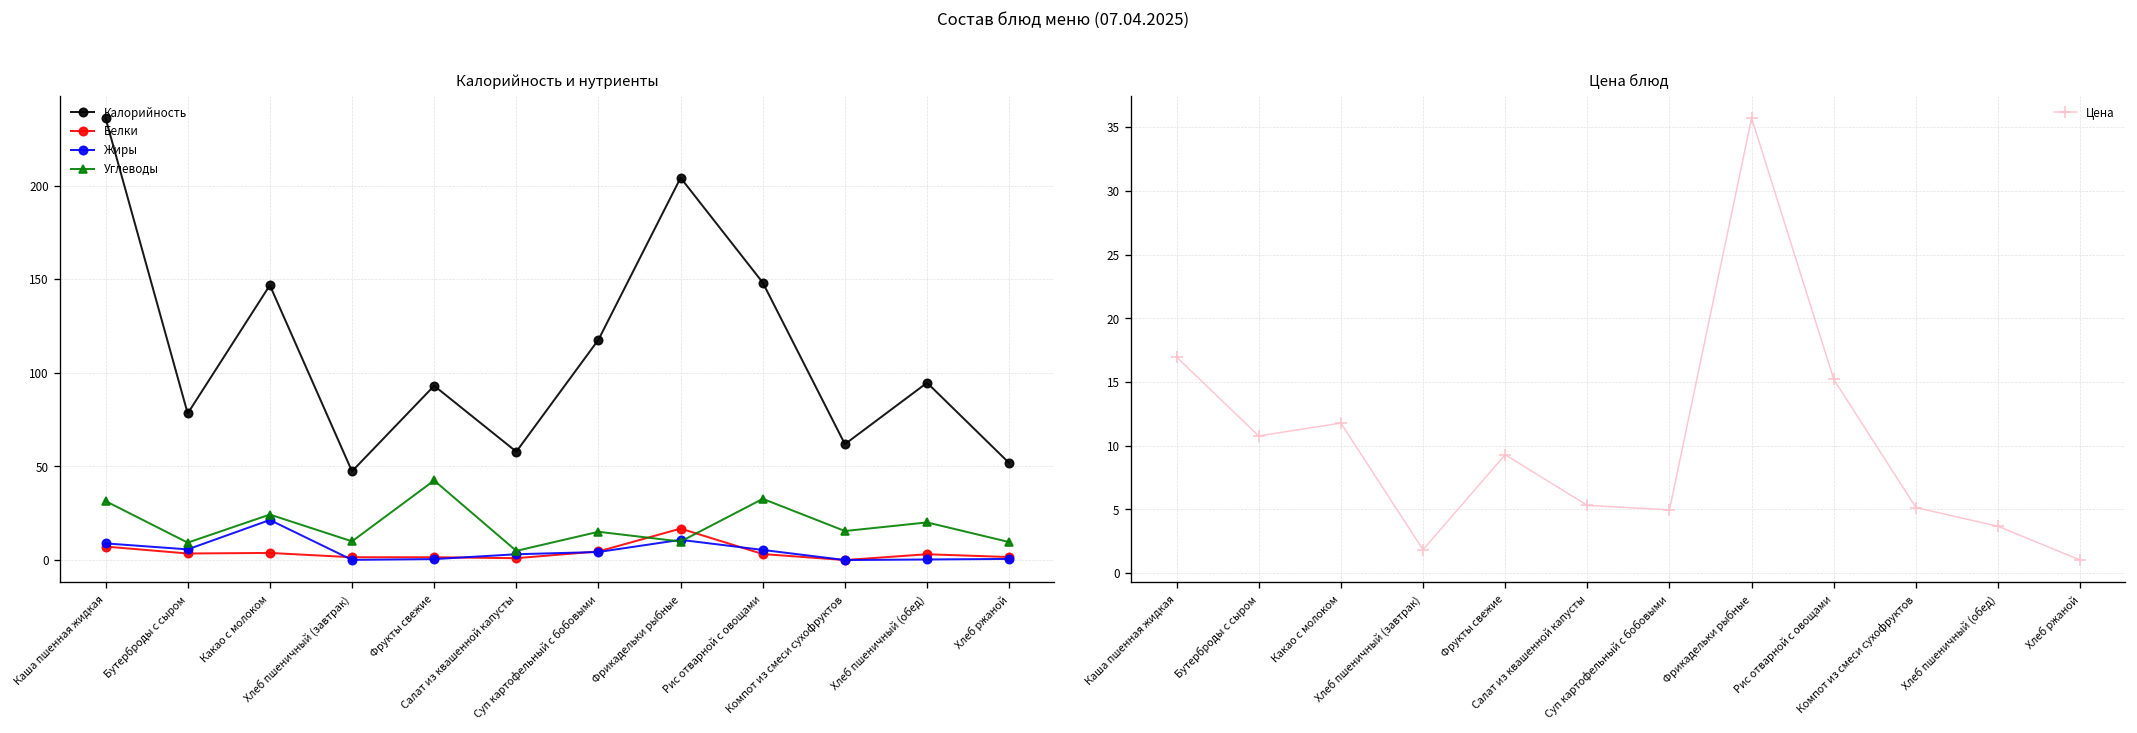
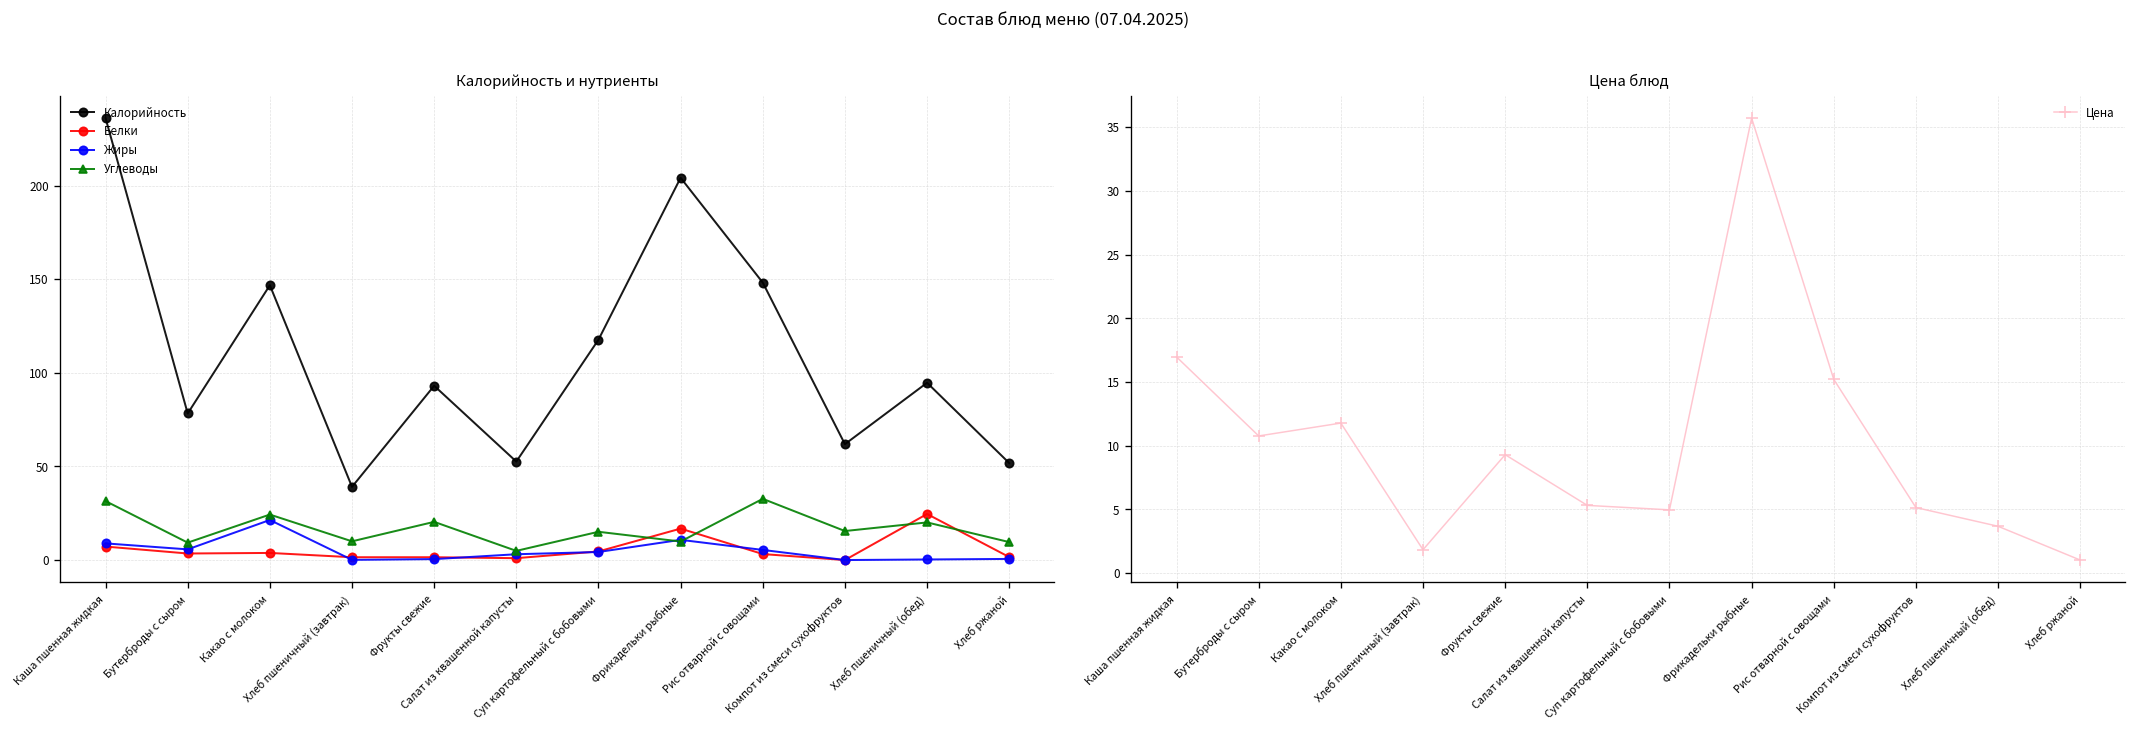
  {
    "Калорийность и нутриенты": {
      "Калорийность": {
        "Каша пшенная жидкая": 236,
        "Бутерброды с сыром": 78,
        "Какао с молоком": 147,
-       "Хлеб пшеничный (завтрак)": 47,
+       "Хлеб пшеничный (завтрак)": 39,
        "Фрукты свежие": 93,
-       "Салат из квашенной капусты": 58,
+       "Салат из квашенной капусты": 53,
        "Суп картофельный с бобовыми": 118,
        "Фрикадельки рыбные": 204,
        "Рис отварной с овощами": 148,
        "Компот из смеси сухофруктов": 62,
        "Хлеб пшеничный (обед)": 95,
        "Хлеб ржаной": 52
      },
      "Белки": {
        "Каша пшенная жидкая": 7,
        "Бутерброды с сыром": 4,
        "Какао с молоком": 4,
        "Салат из квашенной капусты": 1,
        "Фрикадельки рыбные": 17,
        "Рис отварной с овощами": 3,
-       "Хлеб пшеничный (обед)": 3
+       "Хлеб пшеничный (обед)": 25
      },
      "Жиры": {
        "Каша пшенная жидкая": 9,
        "Бутерброды с сыром": 6,
        "Какао с молоком": 21,
        "Салат из квашенной капусты": 3,
        "Рис отварной с овощами": 5,
        "Хлеб пшеничный (обед)": 0
      },
      "Углеводы": {
        "Каша пшенная жидкая": 32,
        "Бутерброды с сыром": 9,
        "Какао с молоком": 24,
        "Хлеб пшеничный (завтрак)": 10,
-       "Фрукты свежие": 43,
+       "Фрукты свежие": 20,
        "Салат из квашенной капусты": 5,
        "Суп картофельный с бобовыми": 15,
        "Рис отварной с овощами": 33,
        "Компот из смеси сухофруктов": 16,
        "Хлеб пшеничный (обед)": 20,
        "Хлеб ржаной": 10
      }
    },
    "Цена блюд": {
      "Каша пшенная жидкая": 17.0,
      "Бутерброды с сыром": 10.8,
      "Какао с молоком": 11.8,
      "Хлеб пшеничный (завтрак)": 1.8,
      "Фрукты свежие": 9.3,
      "Салат из квашенной капусты": 5.3,
      "Суп картофельный с бобовыми": 5.0,
      "Фрикадельки рыбные": 35.7,
      "Рис отварной с овощами": 15.2,
      "Компот из смеси сухофруктов": 5.2,
      "Хлеб пшеничный (обед)": 3.7,
      "Хлеб ржаной": 1.0
    }
  }
